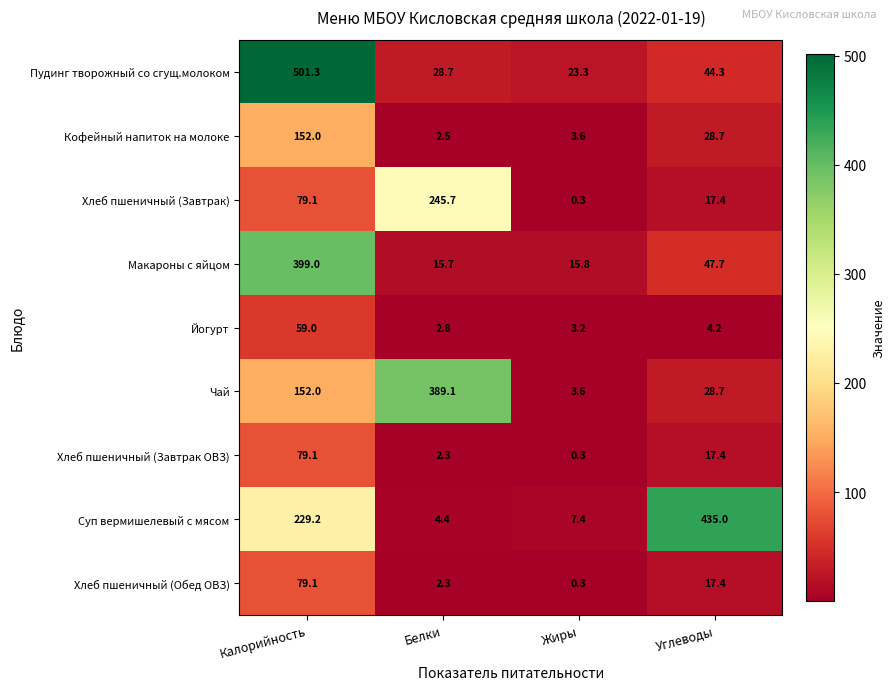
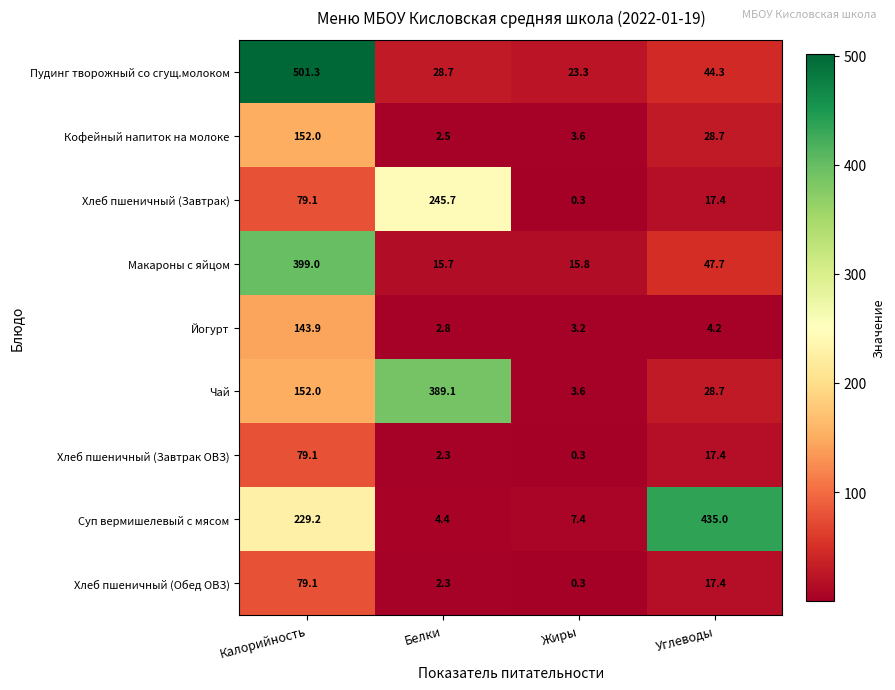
  {
    "Пудинг творожный со сгущ.молоком": {
      "Калорийность": 501.3,
      "Белки": 28.7,
      "Жиры": 23.3,
      "Углеводы": 44.3
    },
    "Кофейный напиток на молоке": {
      "Калорийность": 152.0,
      "Белки": 2.5,
      "Жиры": 3.6,
      "Углеводы": 28.7
    },
    "Хлеб пшеничный (Завтрак)": {
      "Калорийность": 79.1,
      "Белки": 245.7,
      "Жиры": 0.3,
      "Углеводы": 17.4
    },
    "Макароны с яйцом": {
      "Калорийность": 399.0,
      "Белки": 15.7,
      "Жиры": 15.8,
      "Углеводы": 47.7
    },
    "Йогурт": {
-     "Калорийность": 59.0,
+     "Калорийность": 143.9,
      "Белки": 2.8,
      "Жиры": 3.2,
      "Углеводы": 4.2
    },
    "Чай": {
      "Калорийность": 152.0,
      "Белки": 389.1,
      "Жиры": 3.6,
      "Углеводы": 28.7
    },
    "Хлеб пшеничный (Завтрак ОВЗ)": {
      "Калорийность": 79.1,
      "Белки": 2.3,
      "Жиры": 0.3,
      "Углеводы": 17.4
    },
    "Суп вермишелевый с мясом": {
      "Калорийность": 229.2,
      "Белки": 4.4,
      "Жиры": 7.4,
      "Углеводы": 435.0
    },
    "Хлеб пшеничный (Обед ОВЗ)": {
      "Калорийность": 79.1,
      "Белки": 2.3,
      "Жиры": 0.3,
      "Углеводы": 17.4
    }
  }
